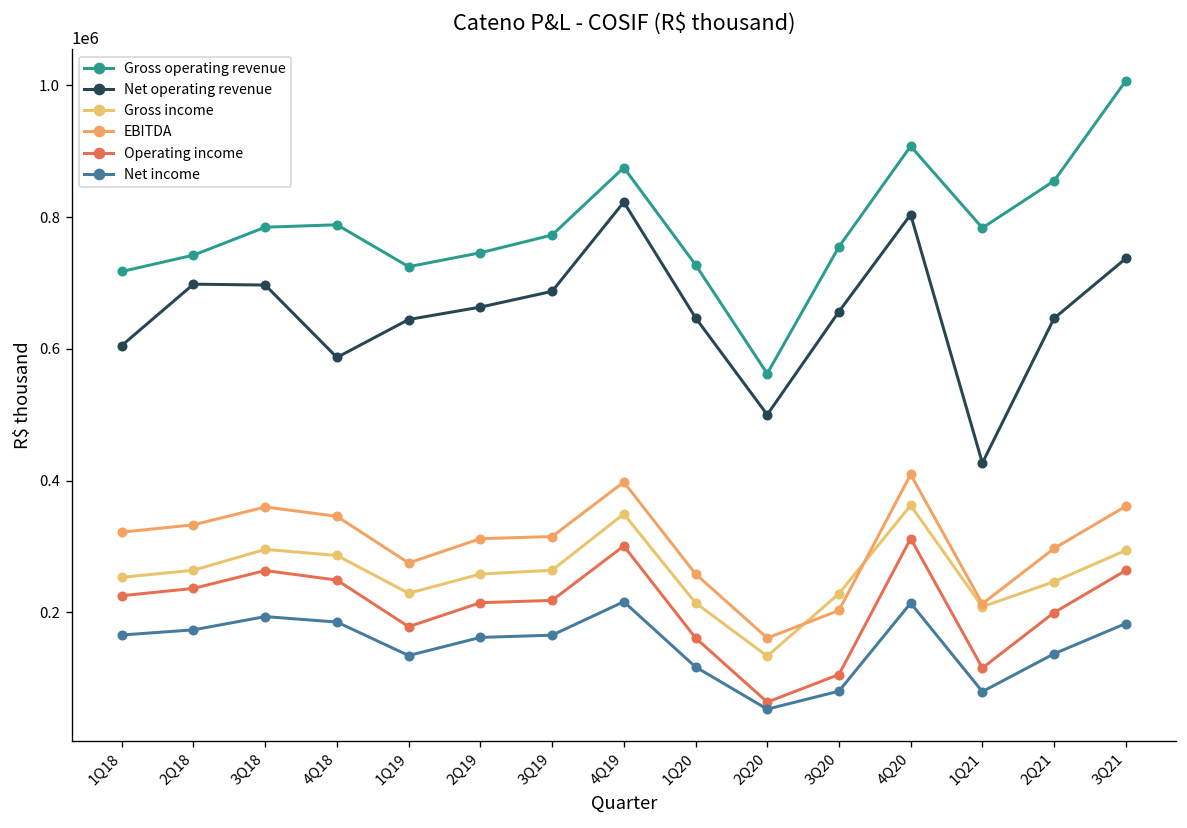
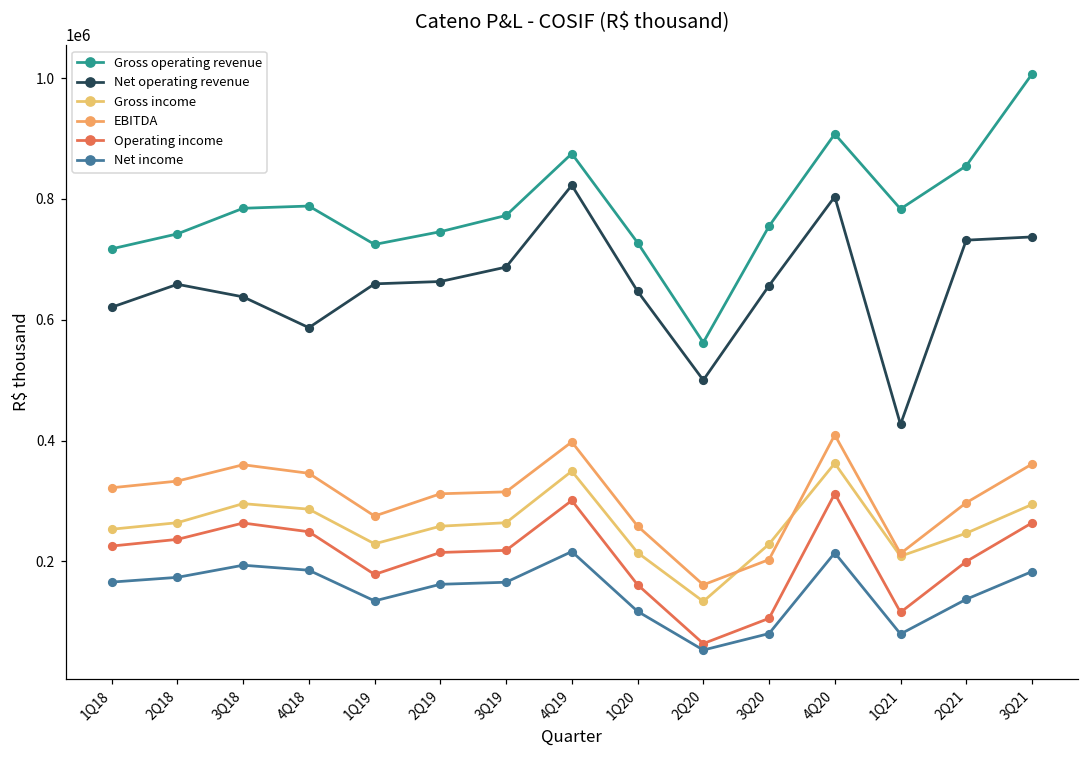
  {
    "Net operating revenue": {
-     "1Q18": 610000,
-     "2Q18": 700000,
-     "3Q18": 700000,
+     "1Q18": 620000,
+     "2Q18": 660000,
+     "3Q18": 640000,
      "4Q18": 590000,
-     "1Q19": 640000,
+     "1Q19": 660000,
      "2Q19": 660000,
      "3Q19": 690000,
      "4Q19": 820000,
      "1Q20": 650000,
      "2Q20": 500000,
      "3Q20": 660000,
      "4Q20": 800000,
      "1Q21": 430000,
-     "2Q21": 650000,
+     "2Q21": 730000,
      "3Q21": 740000
    }
  }
